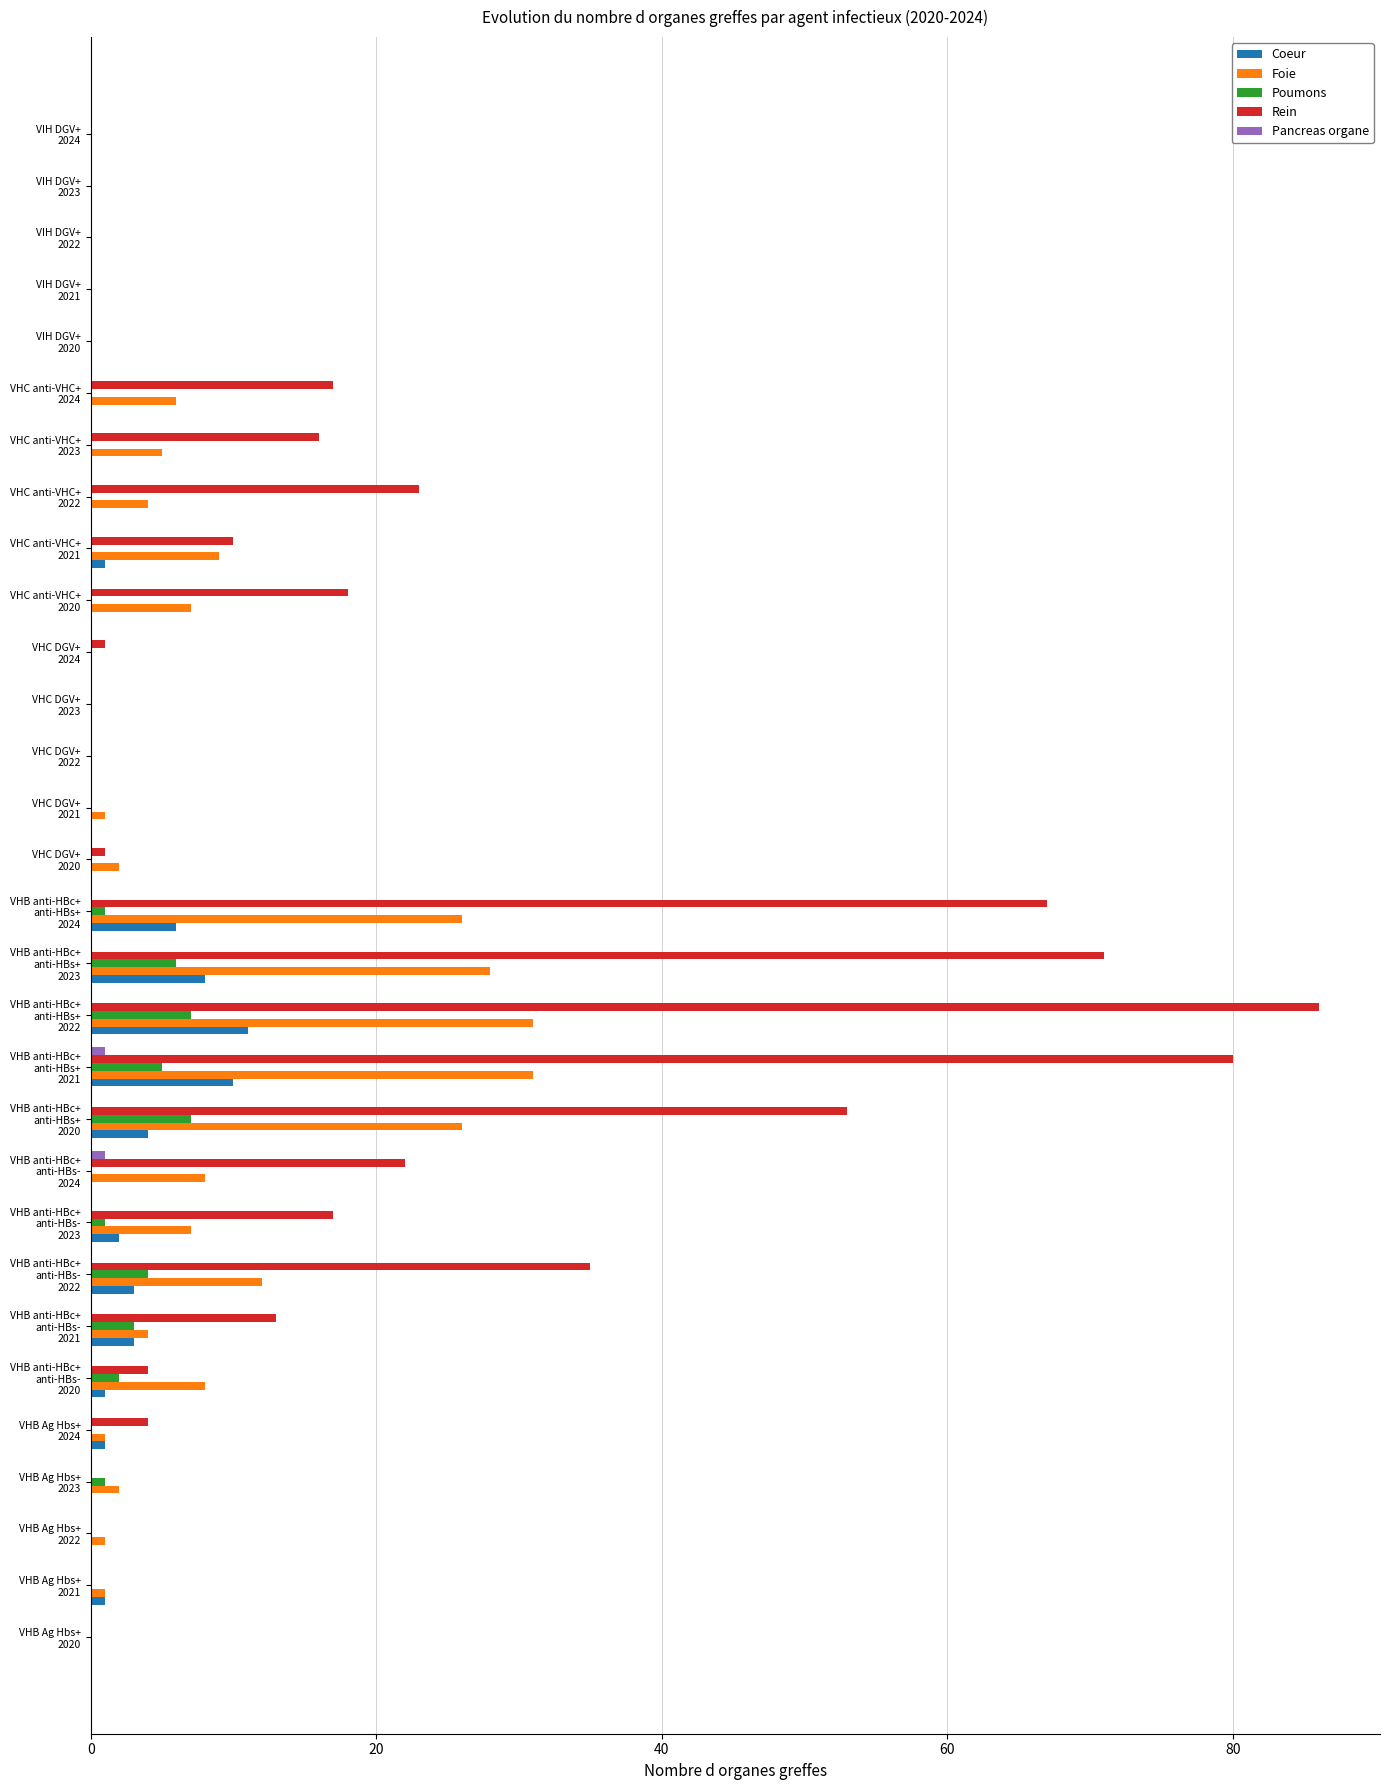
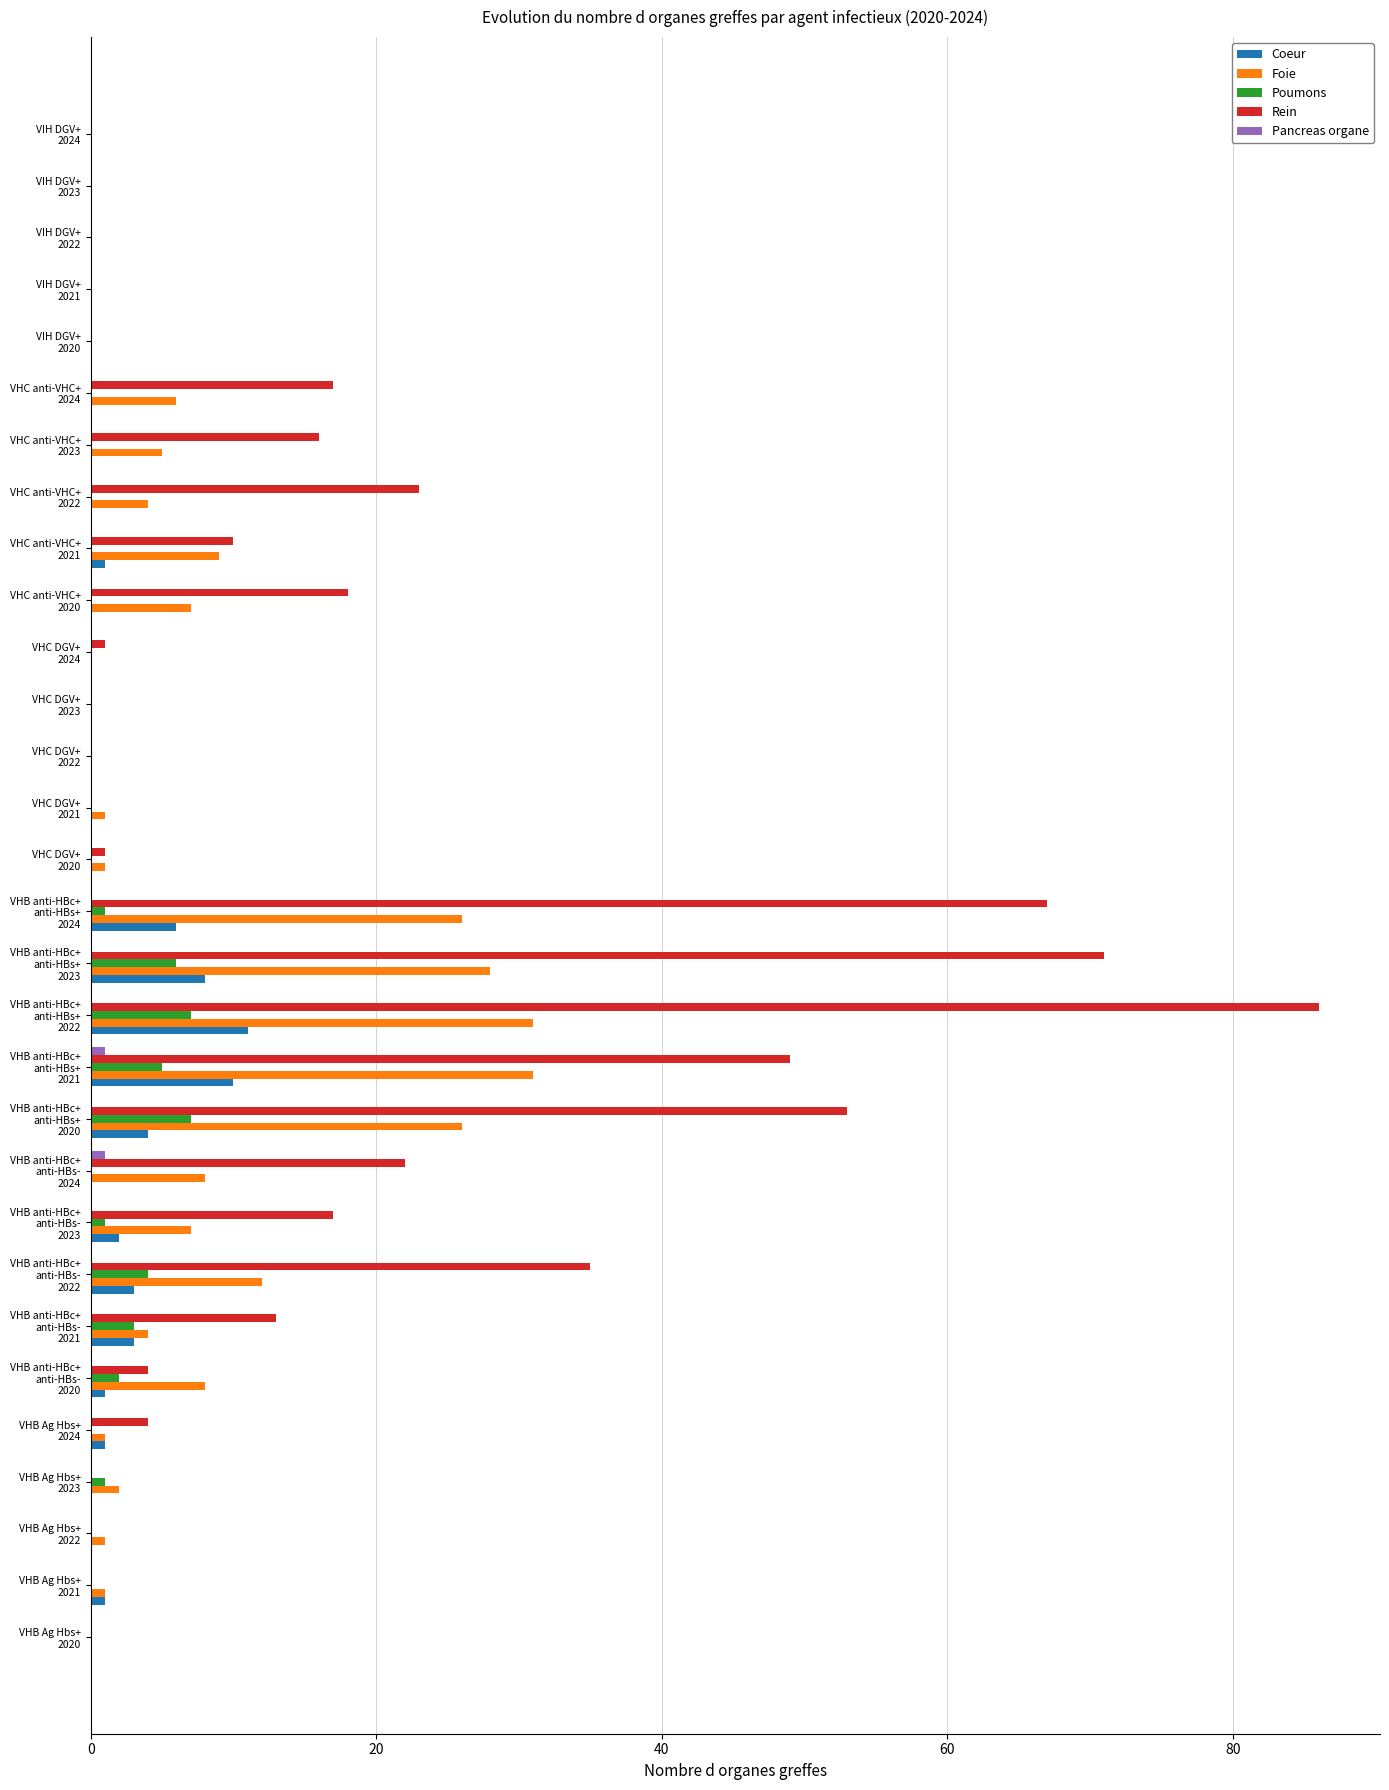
  {
    "Coeur": {
      "VIH DGV+ 2024": 0,
      "VIH DGV+ 2023": 0,
      "VIH DGV+ 2022": 0,
      "VIH DGV+ 2021": 0,
      "VIH DGV+ 2020": 0,
      "VHC anti-VHC+ 2024": 0,
      "VHC anti-VHC+ 2023": 0,
      "VHC anti-VHC+ 2022": 0,
      "VHC anti-VHC+ 2021": 1,
      "VHC anti-VHC+ 2020": 0,
      "VHC DGV+ 2024": 0,
      "VHC DGV+ 2023": 0,
      "VHC DGV+ 2022": 0,
      "VHC DGV+ 2021": 0,
      "VHC DGV+ 2020": 0,
      "VHB anti-HBc+ anti-HBs+ 2024": 6,
      "VHB anti-HBc+ anti-HBs+ 2023": 8,
      "VHB anti-HBc+ anti-HBs+ 2022": 11,
      "VHB anti-HBc+ anti-HBs+ 2021": 10,
      "VHB anti-HBc+ anti-HBs+ 2020": 4,
      "VHB anti-HBc+ anti-HBs- 2024": 0,
      "VHB anti-HBc+ anti-HBs- 2023": 2,
      "VHB anti-HBc+ anti-HBs- 2022": 3,
      "VHB anti-HBc+ anti-HBs- 2021": 3,
      "VHB anti-HBc+ anti-HBs- 2020": 1,
      "VHB Ag Hbs+ 2024": 1,
      "VHB Ag Hbs+ 2023": 0,
      "VHB Ag Hbs+ 2022": 0,
      "VHB Ag Hbs+ 2021": 1,
      "VHB Ag Hbs+ 2020": 0
    },
    "Foie": {
      "VIH DGV+ 2024": 0,
      "VIH DGV+ 2023": 0,
      "VIH DGV+ 2022": 0,
      "VIH DGV+ 2021": 0,
      "VIH DGV+ 2020": 0,
      "VHC anti-VHC+ 2024": 6,
      "VHC anti-VHC+ 2023": 5,
      "VHC anti-VHC+ 2022": 4,
      "VHC anti-VHC+ 2021": 9,
      "VHC anti-VHC+ 2020": 7,
      "VHC DGV+ 2024": 0,
      "VHC DGV+ 2023": 0,
      "VHC DGV+ 2022": 0,
      "VHC DGV+ 2021": 1,
-     "VHC DGV+ 2020": 2,
+     "VHC DGV+ 2020": 1,
      "VHB anti-HBc+ anti-HBs+ 2024": 26,
      "VHB anti-HBc+ anti-HBs+ 2023": 28,
      "VHB anti-HBc+ anti-HBs+ 2022": 31,
      "VHB anti-HBc+ anti-HBs+ 2021": 31,
      "VHB anti-HBc+ anti-HBs+ 2020": 26,
      "VHB anti-HBc+ anti-HBs- 2024": 8,
      "VHB anti-HBc+ anti-HBs- 2023": 7,
      "VHB anti-HBc+ anti-HBs- 2022": 12,
      "VHB anti-HBc+ anti-HBs- 2021": 4,
      "VHB anti-HBc+ anti-HBs- 2020": 8,
      "VHB Ag Hbs+ 2024": 1,
      "VHB Ag Hbs+ 2023": 2,
      "VHB Ag Hbs+ 2022": 1,
      "VHB Ag Hbs+ 2021": 1,
      "VHB Ag Hbs+ 2020": 0
    },
    "Poumons": {
      "VIH DGV+ 2024": 0,
      "VIH DGV+ 2023": 0,
      "VIH DGV+ 2022": 0,
      "VIH DGV+ 2021": 0,
      "VIH DGV+ 2020": 0,
      "VHC anti-VHC+ 2024": 0,
      "VHC anti-VHC+ 2023": 0,
      "VHC anti-VHC+ 2022": 0,
      "VHC anti-VHC+ 2021": 0,
      "VHC anti-VHC+ 2020": 0,
      "VHC DGV+ 2024": 0,
      "VHC DGV+ 2023": 0,
      "VHC DGV+ 2022": 0,
      "VHC DGV+ 2021": 0,
      "VHC DGV+ 2020": 0,
      "VHB anti-HBc+ anti-HBs+ 2024": 1,
      "VHB anti-HBc+ anti-HBs+ 2023": 6,
      "VHB anti-HBc+ anti-HBs+ 2022": 7,
      "VHB anti-HBc+ anti-HBs+ 2021": 5,
      "VHB anti-HBc+ anti-HBs+ 2020": 7,
      "VHB anti-HBc+ anti-HBs- 2024": 0,
      "VHB anti-HBc+ anti-HBs- 2023": 1,
      "VHB anti-HBc+ anti-HBs- 2022": 4,
      "VHB anti-HBc+ anti-HBs- 2021": 3,
      "VHB anti-HBc+ anti-HBs- 2020": 2,
      "VHB Ag Hbs+ 2024": 0,
      "VHB Ag Hbs+ 2023": 1,
      "VHB Ag Hbs+ 2022": 0,
      "VHB Ag Hbs+ 2021": 0,
      "VHB Ag Hbs+ 2020": 0
    },
    "Rein": {
      "VIH DGV+ 2024": 0,
      "VIH DGV+ 2023": 0,
      "VIH DGV+ 2022": 0,
      "VIH DGV+ 2021": 0,
      "VIH DGV+ 2020": 0,
      "VHC anti-VHC+ 2024": 17,
      "VHC anti-VHC+ 2023": 16,
      "VHC anti-VHC+ 2022": 23,
      "VHC anti-VHC+ 2021": 10,
      "VHC anti-VHC+ 2020": 18,
      "VHC DGV+ 2024": 1,
      "VHC DGV+ 2023": 0,
      "VHC DGV+ 2022": 0,
      "VHC DGV+ 2021": 0,
      "VHC DGV+ 2020": 1,
      "VHB anti-HBc+ anti-HBs+ 2024": 67,
      "VHB anti-HBc+ anti-HBs+ 2023": 71,
      "VHB anti-HBc+ anti-HBs+ 2022": 86,
-     "VHB anti-HBc+ anti-HBs+ 2021": 80,
+     "VHB anti-HBc+ anti-HBs+ 2021": 49,
      "VHB anti-HBc+ anti-HBs+ 2020": 53,
      "VHB anti-HBc+ anti-HBs- 2024": 22,
      "VHB anti-HBc+ anti-HBs- 2023": 17,
      "VHB anti-HBc+ anti-HBs- 2022": 35,
      "VHB anti-HBc+ anti-HBs- 2021": 13,
      "VHB anti-HBc+ anti-HBs- 2020": 4,
      "VHB Ag Hbs+ 2024": 4,
      "VHB Ag Hbs+ 2023": 0,
      "VHB Ag Hbs+ 2022": 0,
      "VHB Ag Hbs+ 2021": 0,
      "VHB Ag Hbs+ 2020": 0
    },
    "Pancreas organe": {
      "VIH DGV+ 2024": 0,
      "VIH DGV+ 2023": 0,
      "VIH DGV+ 2022": 0,
      "VIH DGV+ 2021": 0,
      "VIH DGV+ 2020": 0,
      "VHC anti-VHC+ 2024": 0,
      "VHC anti-VHC+ 2023": 0,
      "VHC anti-VHC+ 2022": 0,
      "VHC anti-VHC+ 2021": 0,
      "VHC anti-VHC+ 2020": 0,
      "VHC DGV+ 2024": 0,
      "VHC DGV+ 2023": 0,
      "VHC DGV+ 2022": 0,
      "VHC DGV+ 2021": 0,
      "VHC DGV+ 2020": 0,
      "VHB anti-HBc+ anti-HBs+ 2024": 0,
      "VHB anti-HBc+ anti-HBs+ 2023": 0,
      "VHB anti-HBc+ anti-HBs+ 2022": 0,
      "VHB anti-HBc+ anti-HBs+ 2021": 1,
      "VHB anti-HBc+ anti-HBs+ 2020": 0,
      "VHB anti-HBc+ anti-HBs- 2024": 1,
      "VHB anti-HBc+ anti-HBs- 2023": 0,
      "VHB anti-HBc+ anti-HBs- 2022": 0,
      "VHB anti-HBc+ anti-HBs- 2021": 0,
      "VHB anti-HBc+ anti-HBs- 2020": 0,
      "VHB Ag Hbs+ 2024": 0,
      "VHB Ag Hbs+ 2023": 0,
      "VHB Ag Hbs+ 2022": 0,
      "VHB Ag Hbs+ 2021": 0,
      "VHB Ag Hbs+ 2020": 0
    }
  }
